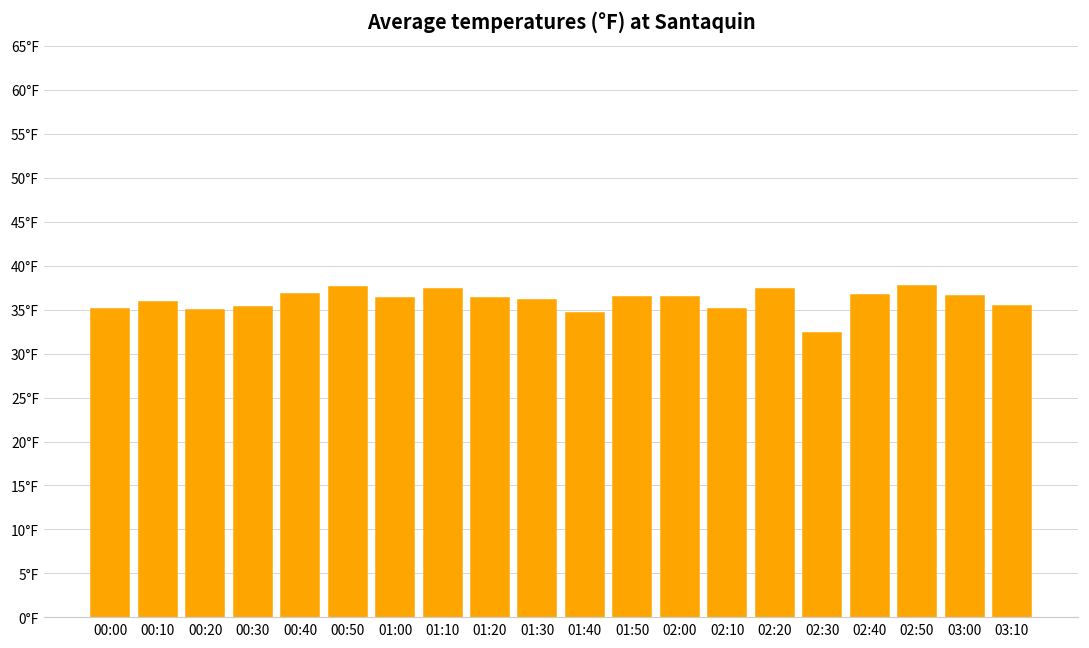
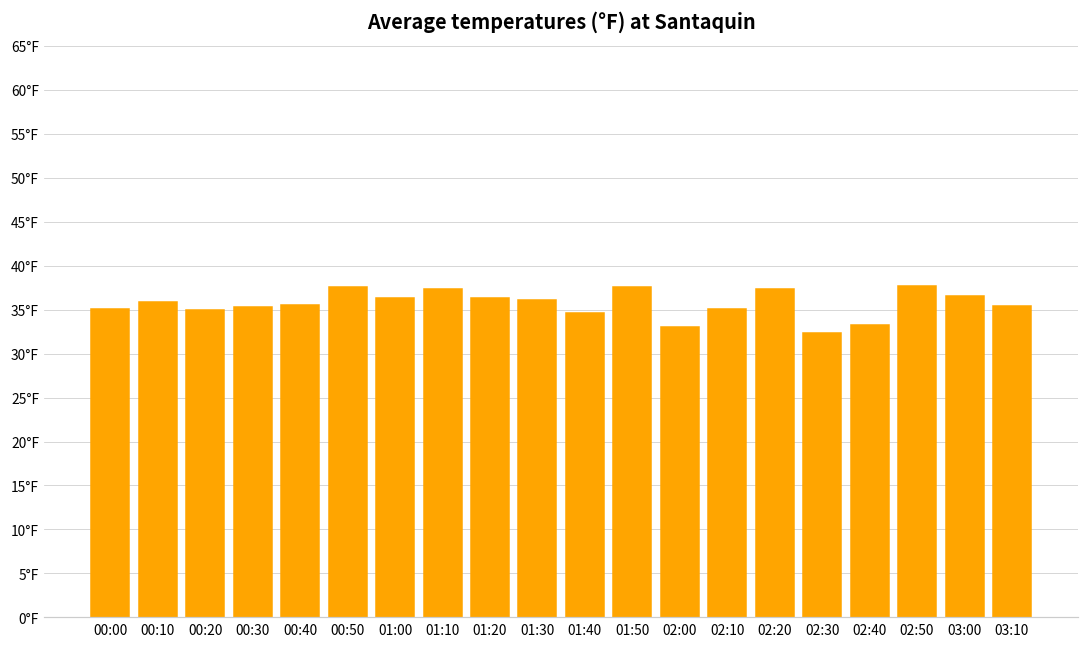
  {
    "00:00": "35°F",
    "00:10": "36°F",
    "00:20": "35°F",
    "00:30": "35°F",
-   "00:40": "37°F",
+   "00:40": "36°F",
    "00:50": "38°F",
    "01:00": "36°F",
    "01:10": "37°F",
    "01:20": "36°F",
    "01:30": "36°F",
    "01:40": "35°F",
-   "01:50": "36°F",
-   "02:00": "36°F",
+   "01:50": "38°F",
+   "02:00": "33°F",
    "02:10": "35°F",
    "02:20": "37°F",
    "02:30": "32°F",
-   "02:40": "37°F",
+   "02:40": "33°F",
    "02:50": "38°F",
    "03:00": "37°F",
    "03:10": "35°F"
  }
